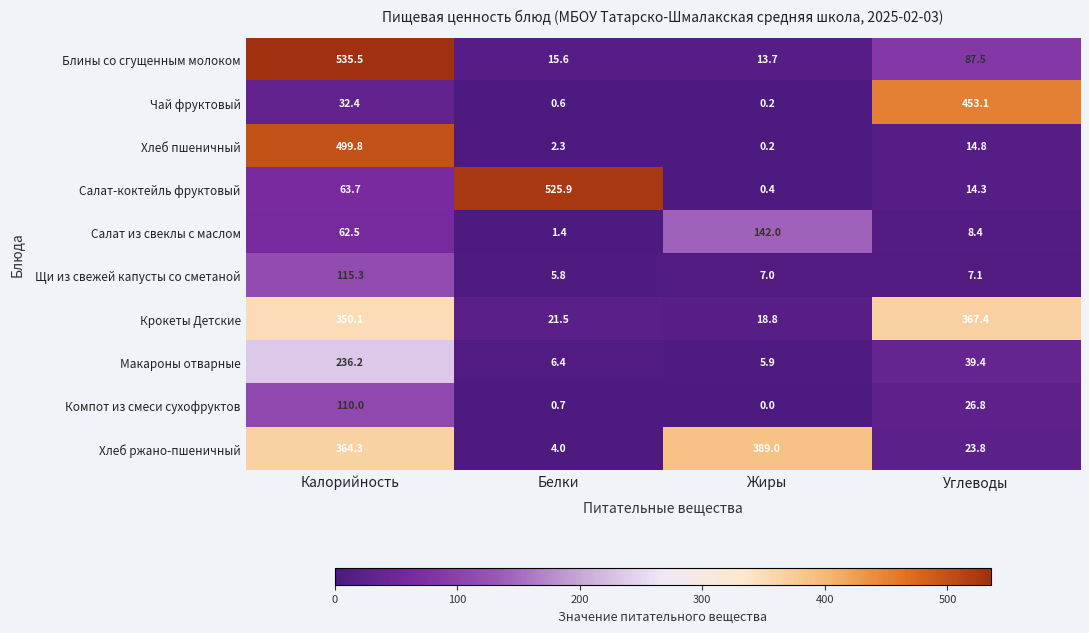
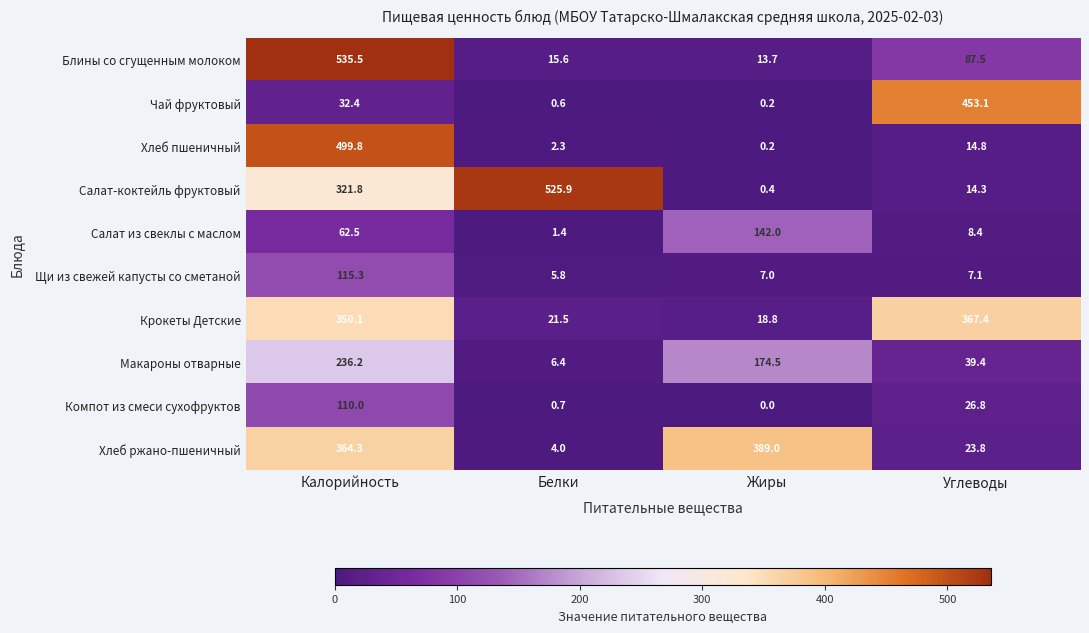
  {
    "Блины со сгущенным молоком": {
      "Калорийность": 535.5,
      "Белки": 15.6,
      "Жиры": 13.7,
      "Углеводы": 87.5
    },
    "Чай фруктовый": {
      "Калорийность": 32.4,
      "Белки": 0.6,
      "Жиры": 0.2,
      "Углеводы": 453.1
    },
    "Хлеб пшеничный": {
      "Калорийность": 499.8,
      "Белки": 2.3,
      "Жиры": 0.2,
      "Углеводы": 14.8
    },
    "Салат-коктейль фруктовый": {
-     "Калорийность": 63.7,
+     "Калорийность": 321.8,
      "Белки": 525.9,
      "Жиры": 0.4,
      "Углеводы": 14.3
    },
    "Салат из свеклы с маслом": {
      "Калорийность": 62.5,
      "Белки": 1.4,
      "Жиры": 142.0,
      "Углеводы": 8.4
    },
    "Щи из свежей капусты со сметаной": {
      "Калорийность": 115.3,
      "Белки": 5.8,
      "Жиры": 7.0,
      "Углеводы": 7.1
    },
    "Крокеты Детские": {
      "Калорийность": 350.1,
      "Белки": 21.5,
      "Жиры": 18.8,
      "Углеводы": 367.4
    },
    "Макароны отварные": {
      "Калорийность": 236.2,
      "Белки": 6.4,
-     "Жиры": 5.9,
+     "Жиры": 174.5,
      "Углеводы": 39.4
    },
    "Компот из смеси сухофруктов": {
      "Калорийность": 110.0,
      "Белки": 0.7,
      "Жиры": 0.0,
      "Углеводы": 26.8
    },
    "Хлеб ржано-пшеничный": {
      "Калорийность": 364.3,
      "Белки": 4.0,
      "Жиры": 389.0,
      "Углеводы": 23.8
    }
  }
